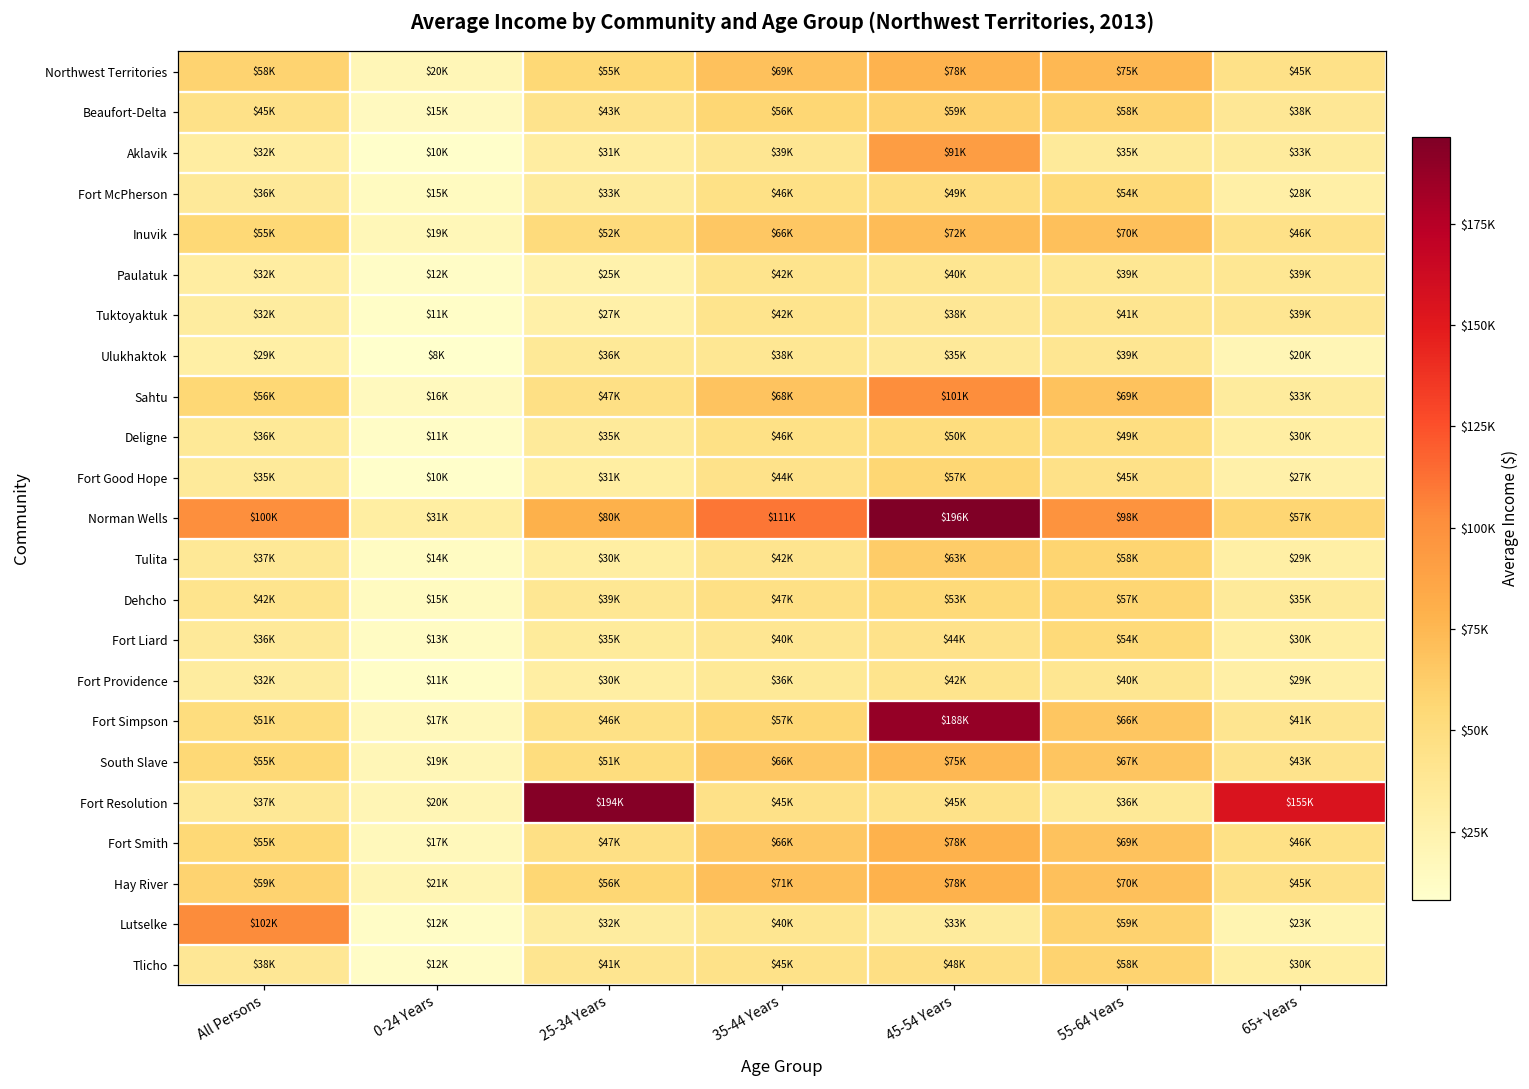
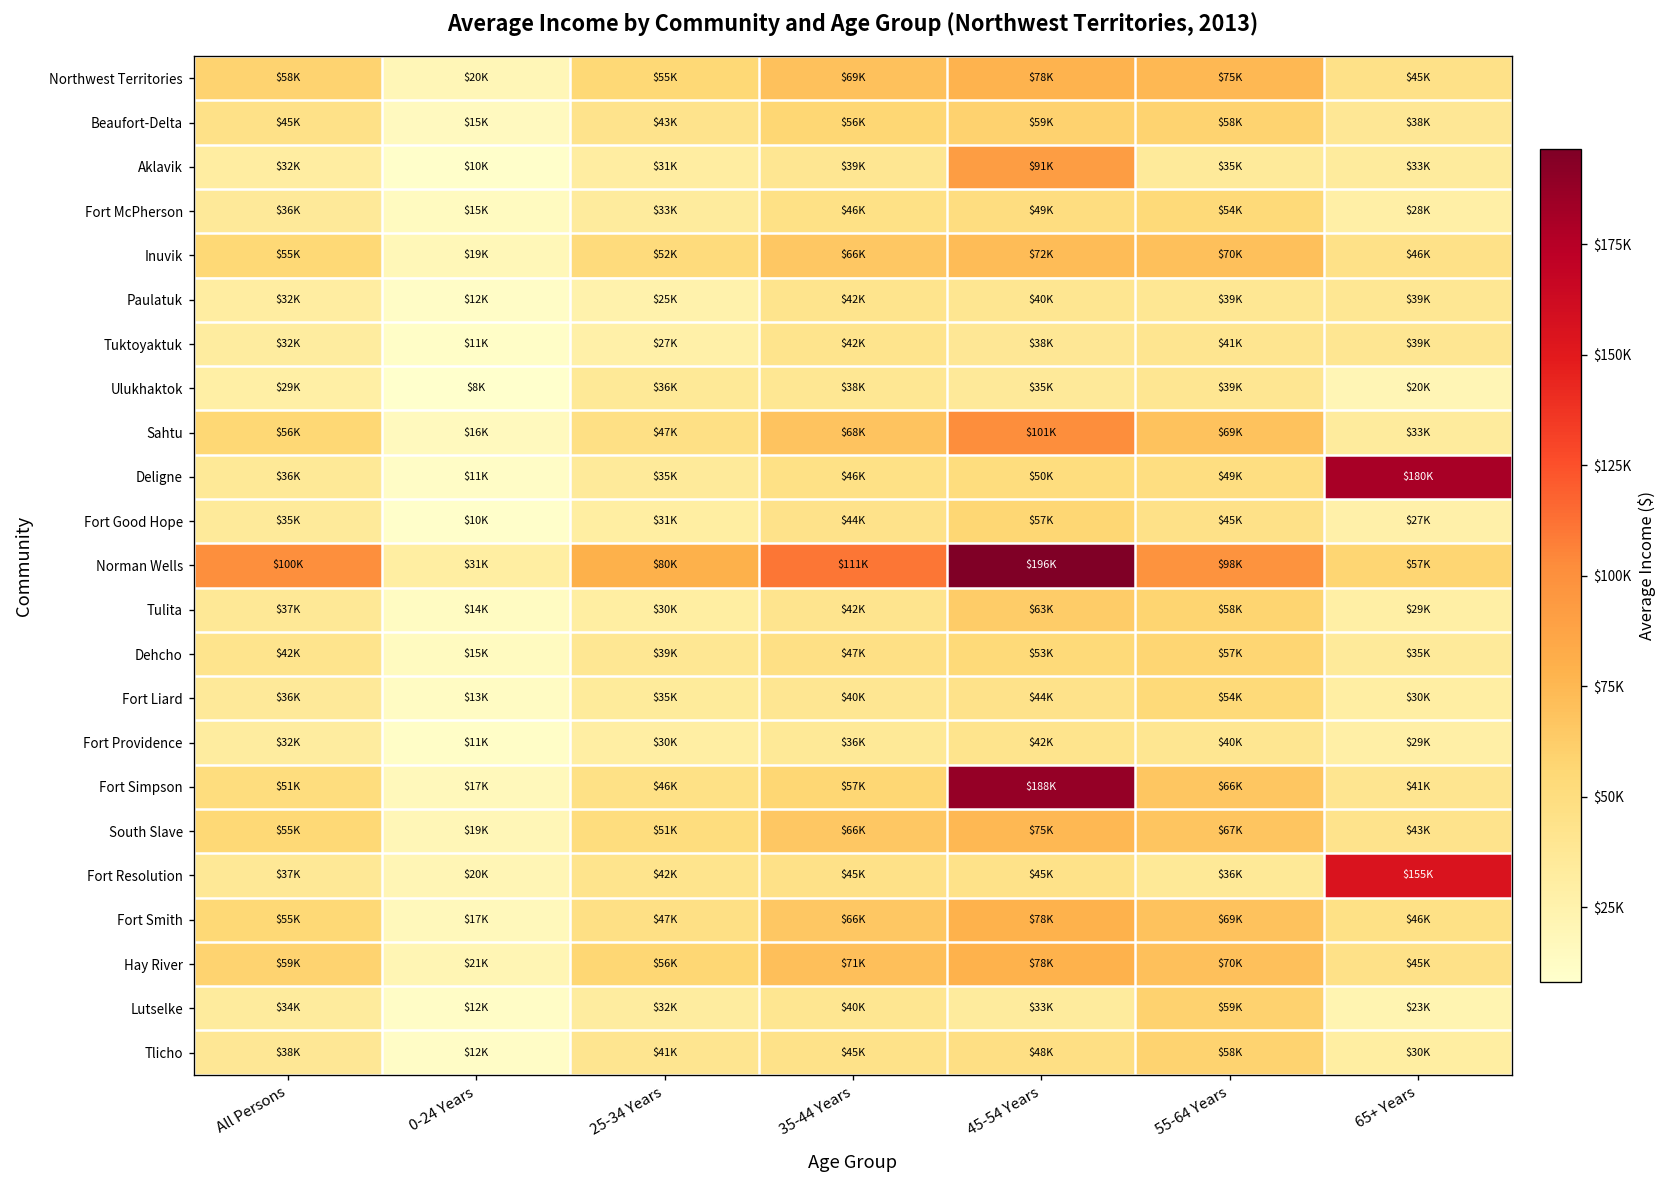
  {
    "Northwest Territories": {
      "All Persons": "$58K",
      "0-24 Years": "$20K",
      "25-34 Years": "$55K",
      "35-44 Years": "$69K",
      "45-54 Years": "$78K",
      "55-64 Years": "$75K",
      "65+ Years": "$45K"
    },
    "Beaufort-Delta": {
      "All Persons": "$45K",
      "0-24 Years": "$15K",
      "25-34 Years": "$43K",
      "35-44 Years": "$56K",
      "45-54 Years": "$59K",
      "55-64 Years": "$58K",
      "65+ Years": "$38K"
    },
    "Aklavik": {
      "All Persons": "$32K",
      "0-24 Years": "$10K",
      "25-34 Years": "$31K",
      "35-44 Years": "$39K",
      "45-54 Years": "$91K",
      "55-64 Years": "$35K",
      "65+ Years": "$33K"
    },
    "Fort McPherson": {
      "All Persons": "$36K",
      "0-24 Years": "$15K",
      "25-34 Years": "$33K",
      "35-44 Years": "$46K",
      "45-54 Years": "$49K",
      "55-64 Years": "$54K",
      "65+ Years": "$28K"
    },
    "Inuvik": {
      "All Persons": "$55K",
      "0-24 Years": "$19K",
      "25-34 Years": "$52K",
      "35-44 Years": "$66K",
      "45-54 Years": "$72K",
      "55-64 Years": "$70K",
      "65+ Years": "$46K"
    },
    "Paulatuk": {
      "All Persons": "$32K",
      "0-24 Years": "$12K",
      "25-34 Years": "$25K",
      "35-44 Years": "$42K",
      "45-54 Years": "$40K",
      "55-64 Years": "$39K",
      "65+ Years": "$39K"
    },
    "Tuktoyaktuk": {
      "All Persons": "$32K",
      "0-24 Years": "$11K",
      "25-34 Years": "$27K",
      "35-44 Years": "$42K",
      "45-54 Years": "$38K",
      "55-64 Years": "$41K",
      "65+ Years": "$39K"
    },
    "Ulukhaktok": {
      "All Persons": "$29K",
      "0-24 Years": "$8K",
      "25-34 Years": "$36K",
      "35-44 Years": "$38K",
      "45-54 Years": "$35K",
      "55-64 Years": "$39K",
      "65+ Years": "$20K"
    },
    "Sahtu": {
      "All Persons": "$56K",
      "0-24 Years": "$16K",
      "25-34 Years": "$47K",
      "35-44 Years": "$68K",
      "45-54 Years": "$101K",
      "55-64 Years": "$69K",
      "65+ Years": "$33K"
    },
    "Deligne": {
      "All Persons": "$36K",
      "0-24 Years": "$11K",
      "25-34 Years": "$35K",
      "35-44 Years": "$46K",
      "45-54 Years": "$50K",
      "55-64 Years": "$49K",
-     "65+ Years": "$30K"
+     "65+ Years": "$180K"
    },
    "Fort Good Hope": {
      "All Persons": "$35K",
      "0-24 Years": "$10K",
      "25-34 Years": "$31K",
      "35-44 Years": "$44K",
      "45-54 Years": "$57K",
      "55-64 Years": "$45K",
      "65+ Years": "$27K"
    },
    "Norman Wells": {
      "All Persons": "$100K",
      "0-24 Years": "$31K",
      "25-34 Years": "$80K",
      "35-44 Years": "$111K",
      "45-54 Years": "$196K",
      "55-64 Years": "$98K",
      "65+ Years": "$57K"
    },
    "Tulita": {
      "All Persons": "$37K",
      "0-24 Years": "$14K",
      "25-34 Years": "$30K",
      "35-44 Years": "$42K",
      "45-54 Years": "$63K",
      "55-64 Years": "$58K",
      "65+ Years": "$29K"
    },
    "Dehcho": {
      "All Persons": "$42K",
      "0-24 Years": "$15K",
      "25-34 Years": "$39K",
      "35-44 Years": "$47K",
      "45-54 Years": "$53K",
      "55-64 Years": "$57K",
      "65+ Years": "$35K"
    },
    "Fort Liard": {
      "All Persons": "$36K",
      "0-24 Years": "$13K",
      "25-34 Years": "$35K",
      "35-44 Years": "$40K",
      "45-54 Years": "$44K",
      "55-64 Years": "$54K",
      "65+ Years": "$30K"
    },
    "Fort Providence": {
      "All Persons": "$32K",
      "0-24 Years": "$11K",
      "25-34 Years": "$30K",
      "35-44 Years": "$36K",
      "45-54 Years": "$42K",
      "55-64 Years": "$40K",
      "65+ Years": "$29K"
    },
    "Fort Simpson": {
      "All Persons": "$51K",
      "0-24 Years": "$17K",
      "25-34 Years": "$46K",
      "35-44 Years": "$57K",
      "45-54 Years": "$188K",
      "55-64 Years": "$66K",
      "65+ Years": "$41K"
    },
    "South Slave": {
      "All Persons": "$55K",
      "0-24 Years": "$19K",
      "25-34 Years": "$51K",
      "35-44 Years": "$66K",
      "45-54 Years": "$75K",
      "55-64 Years": "$67K",
      "65+ Years": "$43K"
    },
    "Fort Resolution": {
      "All Persons": "$37K",
      "0-24 Years": "$20K",
-     "25-34 Years": "$194K",
+     "25-34 Years": "$42K",
      "35-44 Years": "$45K",
      "45-54 Years": "$45K",
      "55-64 Years": "$36K",
      "65+ Years": "$155K"
    },
    "Fort Smith": {
      "All Persons": "$55K",
      "0-24 Years": "$17K",
      "25-34 Years": "$47K",
      "35-44 Years": "$66K",
      "45-54 Years": "$78K",
      "55-64 Years": "$69K",
      "65+ Years": "$46K"
    },
    "Hay River": {
      "All Persons": "$59K",
      "0-24 Years": "$21K",
      "25-34 Years": "$56K",
      "35-44 Years": "$71K",
      "45-54 Years": "$78K",
      "55-64 Years": "$70K",
      "65+ Years": "$45K"
    },
    "Lutselke": {
-     "All Persons": "$102K",
+     "All Persons": "$34K",
      "0-24 Years": "$12K",
      "25-34 Years": "$32K",
      "35-44 Years": "$40K",
      "45-54 Years": "$33K",
      "55-64 Years": "$59K",
      "65+ Years": "$23K"
    },
    "Tlicho": {
      "All Persons": "$38K",
      "0-24 Years": "$12K",
      "25-34 Years": "$41K",
      "35-44 Years": "$45K",
      "45-54 Years": "$48K",
      "55-64 Years": "$58K",
      "65+ Years": "$30K"
    }
  }
